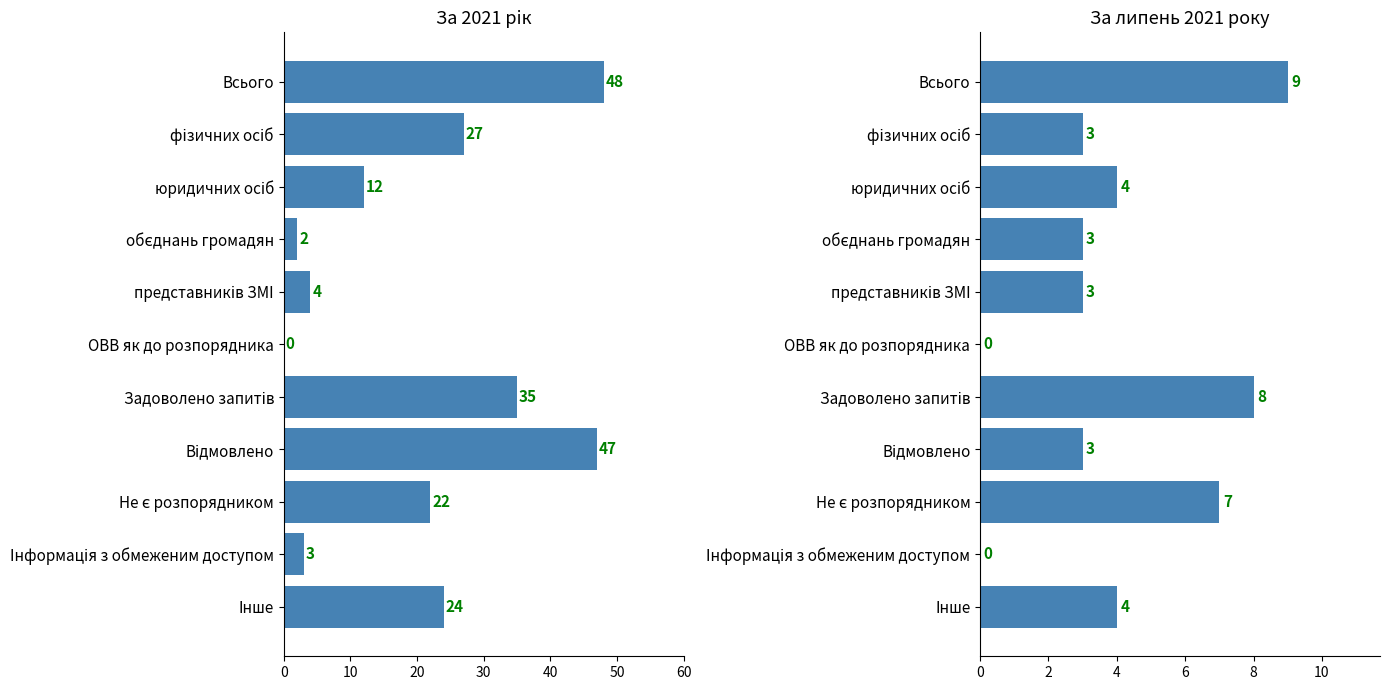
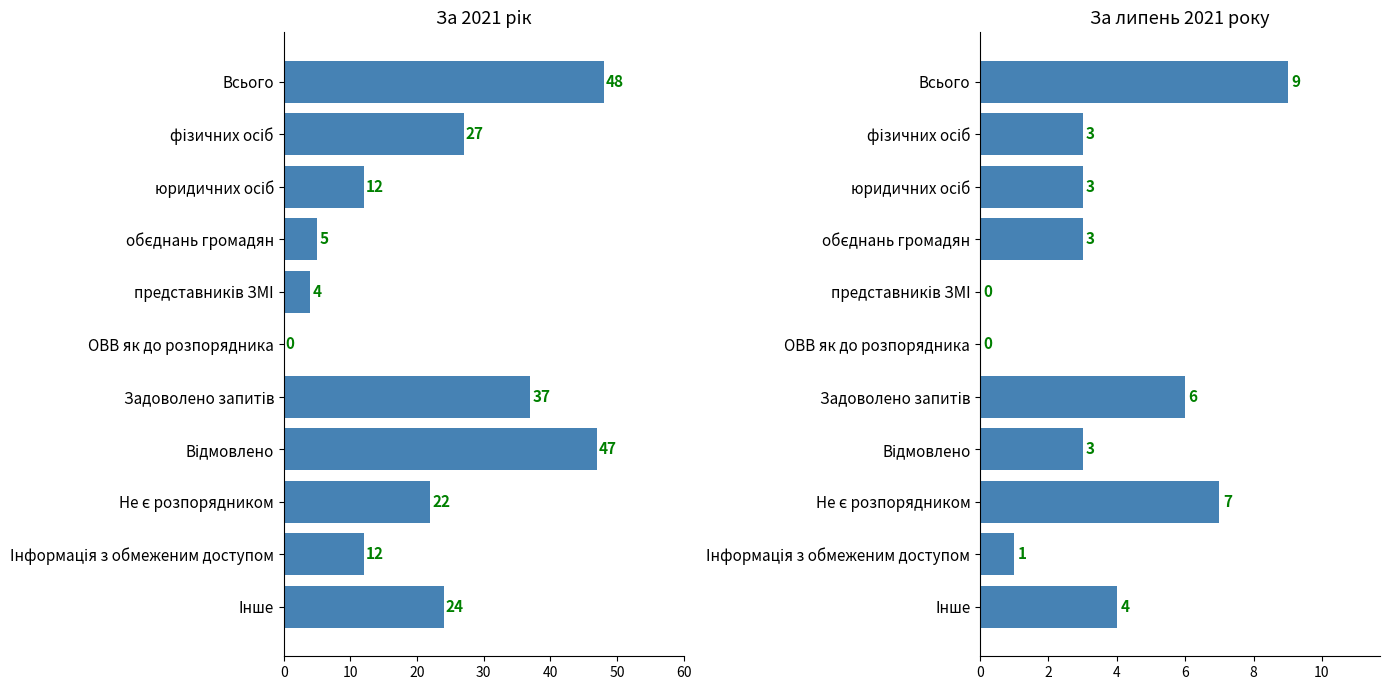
  {
    "За 2021 рік": {
      "Всього": 48,
      "фізичних осіб": 27,
      "юридичних осіб": 12,
-     "обєднань громадян": 2,
+     "обєднань громадян": 5,
      "представників ЗМІ": 4,
      "ОВВ як до розпорядника": 0,
-     "Задоволено запитів": 35,
+     "Задоволено запитів": 37,
      "Відмовлено": 47,
      "Не є розпорядником": 22,
-     "Інформація з обмеженим доступом": 3,
+     "Інформація з обмеженим доступом": 12,
      "Інше": 24
    },
    "За липень 2021 року": {
      "Всього": 9,
      "фізичних осіб": 3,
-     "юридичних осіб": 4,
+     "юридичних осіб": 3,
      "обєднань громадян": 3,
-     "представників ЗМІ": 3,
+     "представників ЗМІ": 0,
      "ОВВ як до розпорядника": 0,
-     "Задоволено запитів": 8,
+     "Задоволено запитів": 6,
      "Відмовлено": 3,
      "Не є розпорядником": 7,
-     "Інформація з обмеженим доступом": 0,
+     "Інформація з обмеженим доступом": 1,
      "Інше": 4
    }
  }
